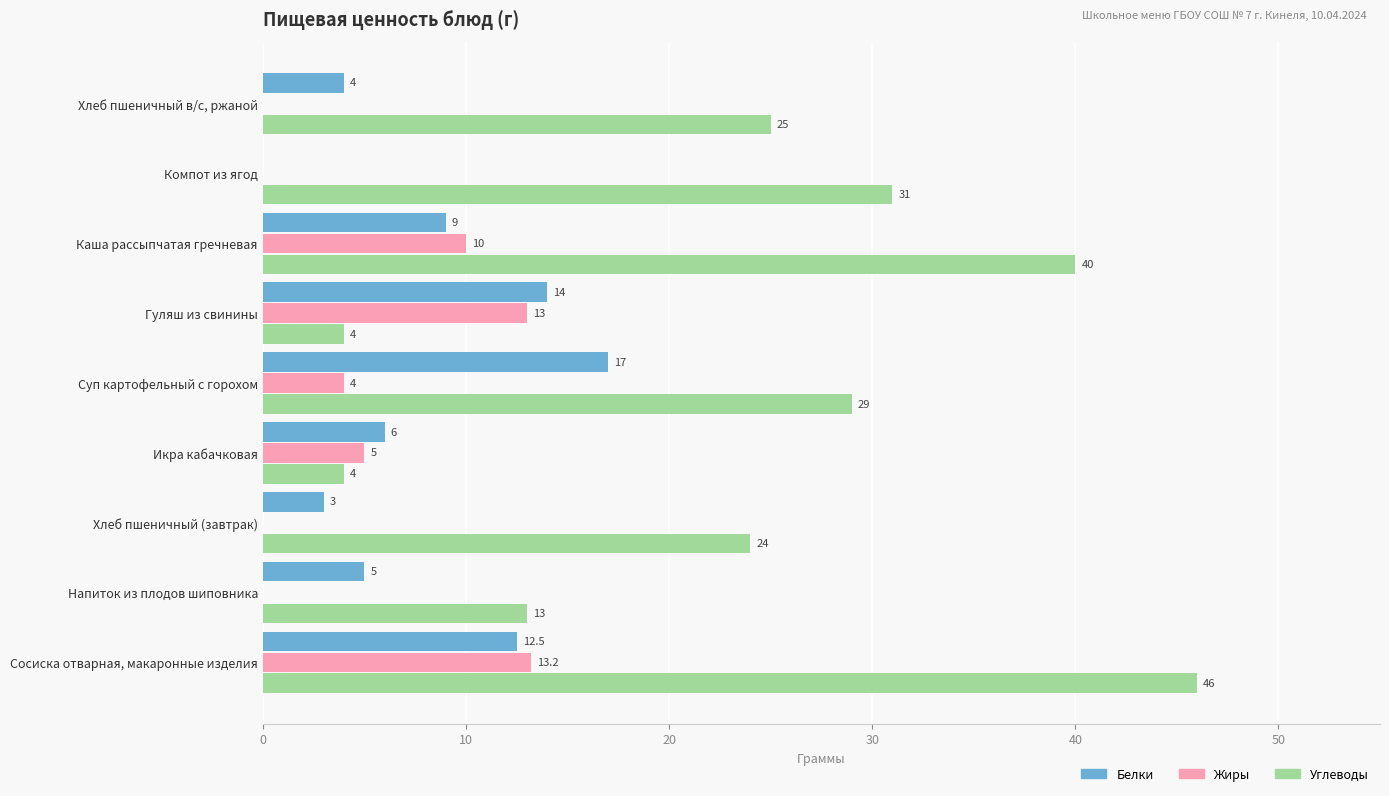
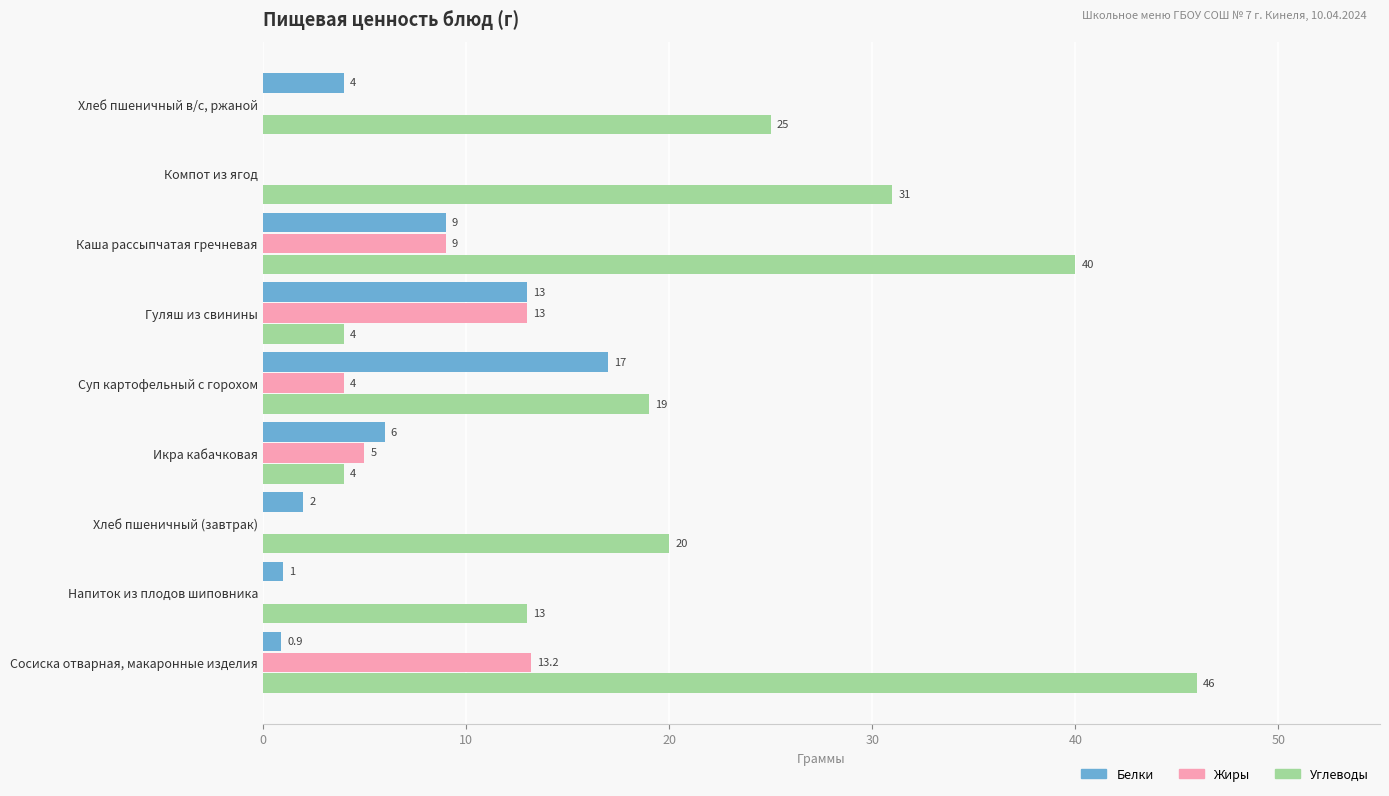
  {
    "Белки": {
      "Хлеб пшеничный в/с, ржаной": 4,
      "Каша рассыпчатая гречневая": 9,
-     "Гуляш из свинины": 14,
+     "Гуляш из свинины": 13,
      "Суп картофельный с горохом": 17,
      "Икра кабачковая": 6,
-     "Хлеб пшеничный (завтрак)": 3,
-     "Напиток из плодов шиповника": 5,
-     "Сосиска отварная, макаронные изделия": 12.5
+     "Хлеб пшеничный (завтрак)": 2,
+     "Напиток из плодов шиповника": 1,
+     "Сосиска отварная, макаронные изделия": 0.9
    },
    "Жиры": {
-     "Каша рассыпчатая гречневая": 10,
+     "Каша рассыпчатая гречневая": 9,
      "Гуляш из свинины": 13,
      "Суп картофельный с горохом": 4,
      "Икра кабачковая": 5,
      "Сосиска отварная, макаронные изделия": 13.2
    },
    "Углеводы": {
      "Хлеб пшеничный в/с, ржаной": 25,
      "Компот из ягод": 31,
      "Каша рассыпчатая гречневая": 40,
      "Гуляш из свинины": 4,
-     "Суп картофельный с горохом": 29,
+     "Суп картофельный с горохом": 19,
      "Икра кабачковая": 4,
-     "Хлеб пшеничный (завтрак)": 24,
+     "Хлеб пшеничный (завтрак)": 20,
      "Напиток из плодов шиповника": 13,
      "Сосиска отварная, макаронные изделия": 46
    }
  }
